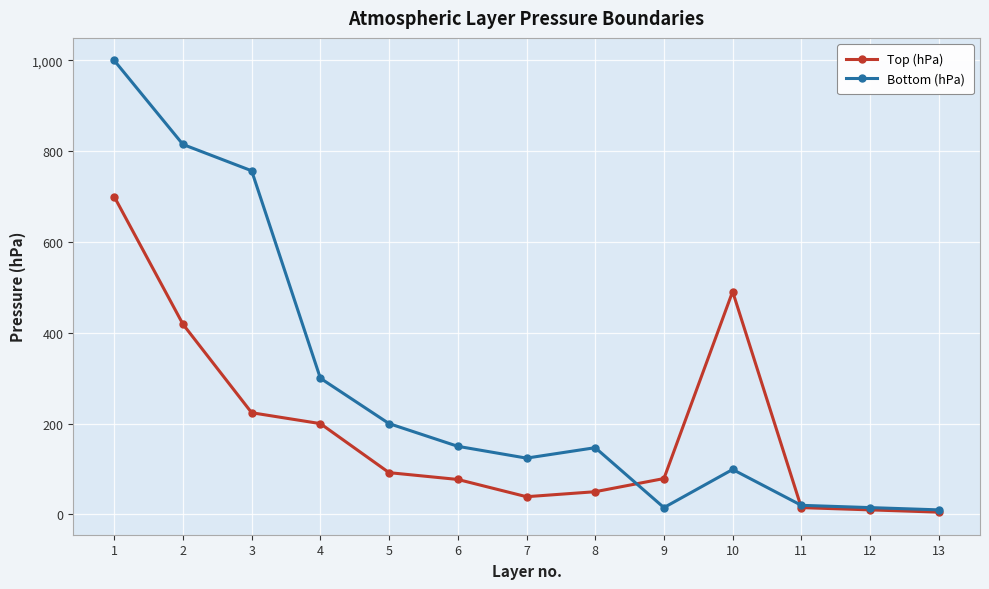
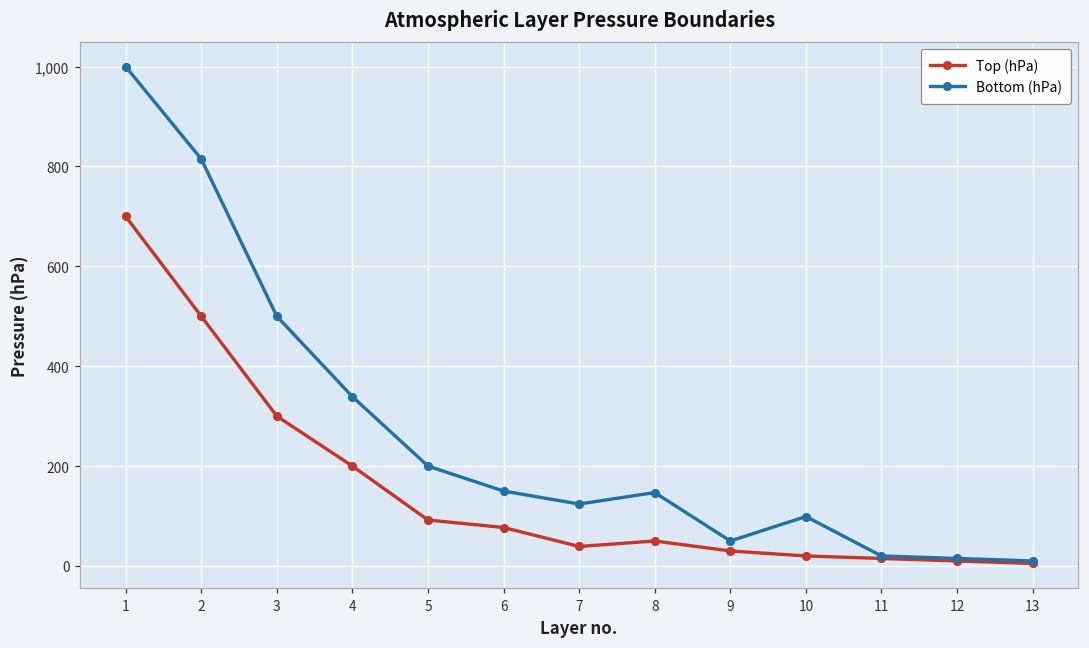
  {
    "Top (hPa)": {
      "1": "700",
-     "2": "420",
-     "3": "220",
+     "2": "500",
+     "3": "300",
      "4": "200",
      "5": "90",
      "6": "80",
      "7": "40",
      "8": "50",
-     "9": "80",
-     "10": "490"
+     "9": "30",
+     "10": "20"
    },
    "Bottom (hPa)": {
      "1": "1,000",
      "2": "820",
-     "3": "760",
-     "4": "300",
+     "3": "500",
+     "4": "340",
      "5": "200",
      "6": "150",
      "7": "120",
      "8": "150",
-     "9": "20",
+     "9": "50",
      "10": "100"
    }
  }
